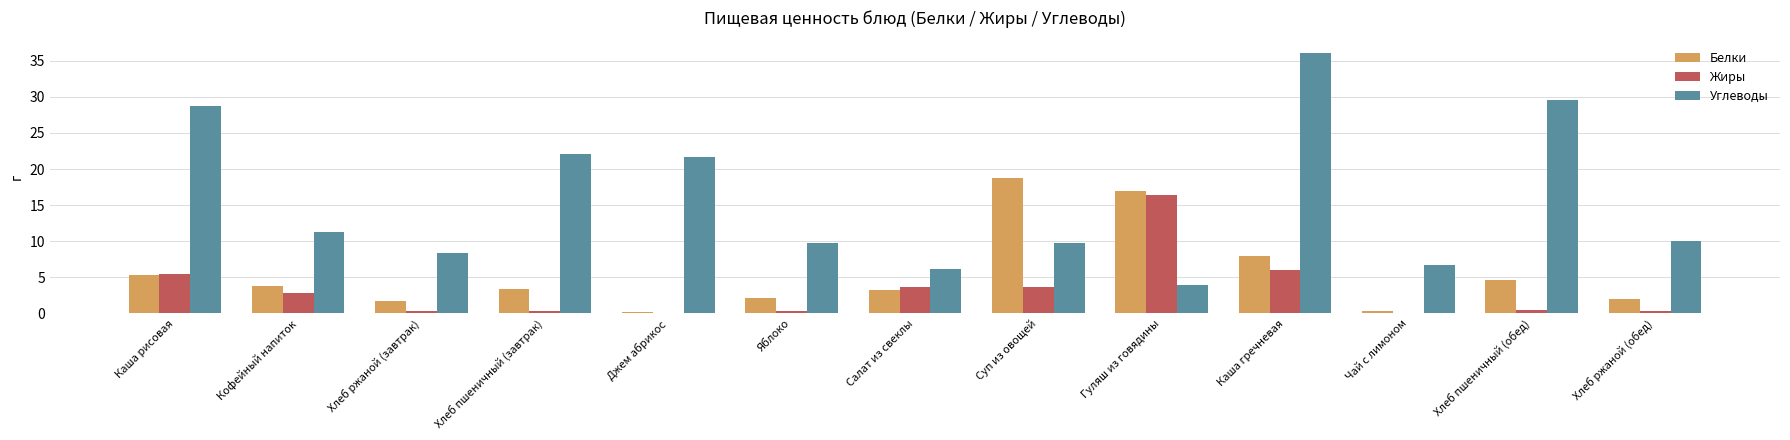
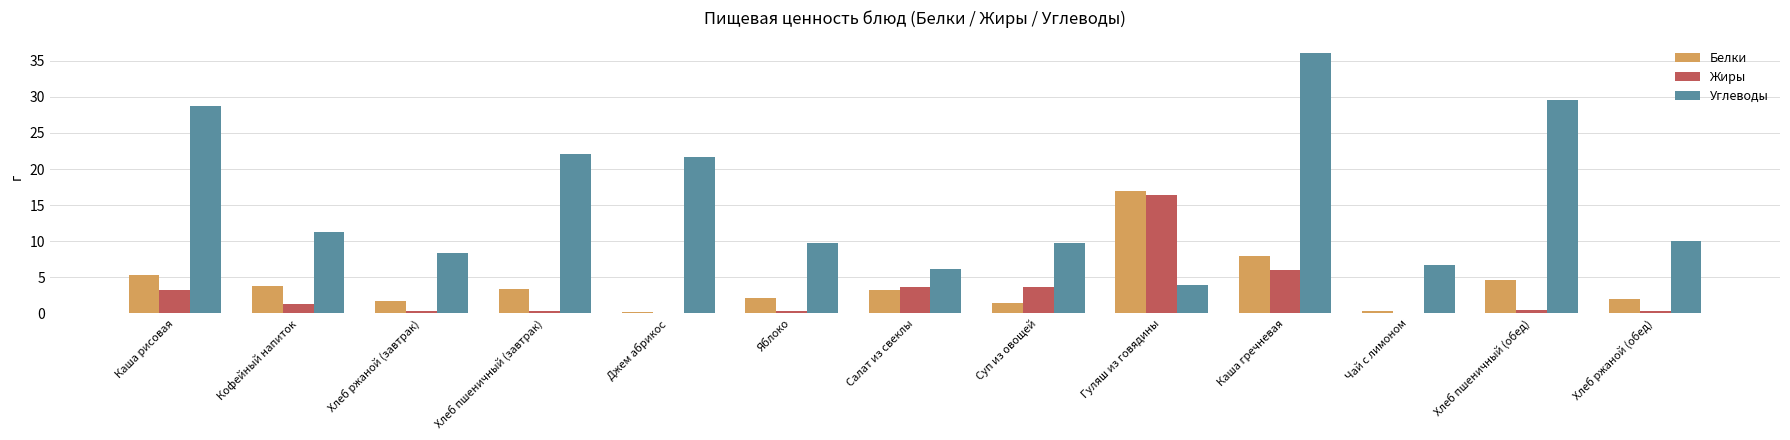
  {
    "Белки": {
      "Каша рисовая": 5,
      "Кофейный напиток": 4,
      "Хлеб ржаной (завтрак)": 2,
      "Хлеб пшеничный (завтрак)": 3,
      "Яблоко": 2,
      "Салат из свеклы": 3,
-     "Суп из овощей": 19,
+     "Суп из овощей": 1,
      "Гуляш из говядины": 17,
      "Каша гречневая": 8,
      "Хлеб пшеничный (обед)": 5,
      "Хлеб ржаной (обед)": 2
    },
    "Жиры": {
-     "Каша рисовая": 5,
-     "Кофейный напиток": 3,
+     "Каша рисовая": 3,
+     "Кофейный напиток": 1,
      "Хлеб пшеничный (завтрак)": 0,
      "Джем абрикос": 0,
      "Яблоко": 0,
      "Салат из свеклы": 4,
      "Суп из овощей": 4,
      "Гуляш из говядины": 16,
      "Каша гречневая": 6,
      "Чай с лимоном": 0,
      "Хлеб пшеничный (обед)": 1,
      "Хлеб ржаной (обед)": 0
    },
    "Углеводы": {
      "Каша рисовая": 29,
      "Кофейный напиток": 11,
      "Хлеб ржаной (завтрак)": 8,
      "Хлеб пшеничный (завтрак)": 22,
      "Джем абрикос": 22,
      "Яблоко": 10,
      "Салат из свеклы": 6,
      "Суп из овощей": 10,
      "Гуляш из говядины": 4,
      "Каша гречневая": 36,
      "Чай с лимоном": 7,
      "Хлеб пшеничный (обед)": 30,
      "Хлеб ржаной (обед)": 10
    }
  }
